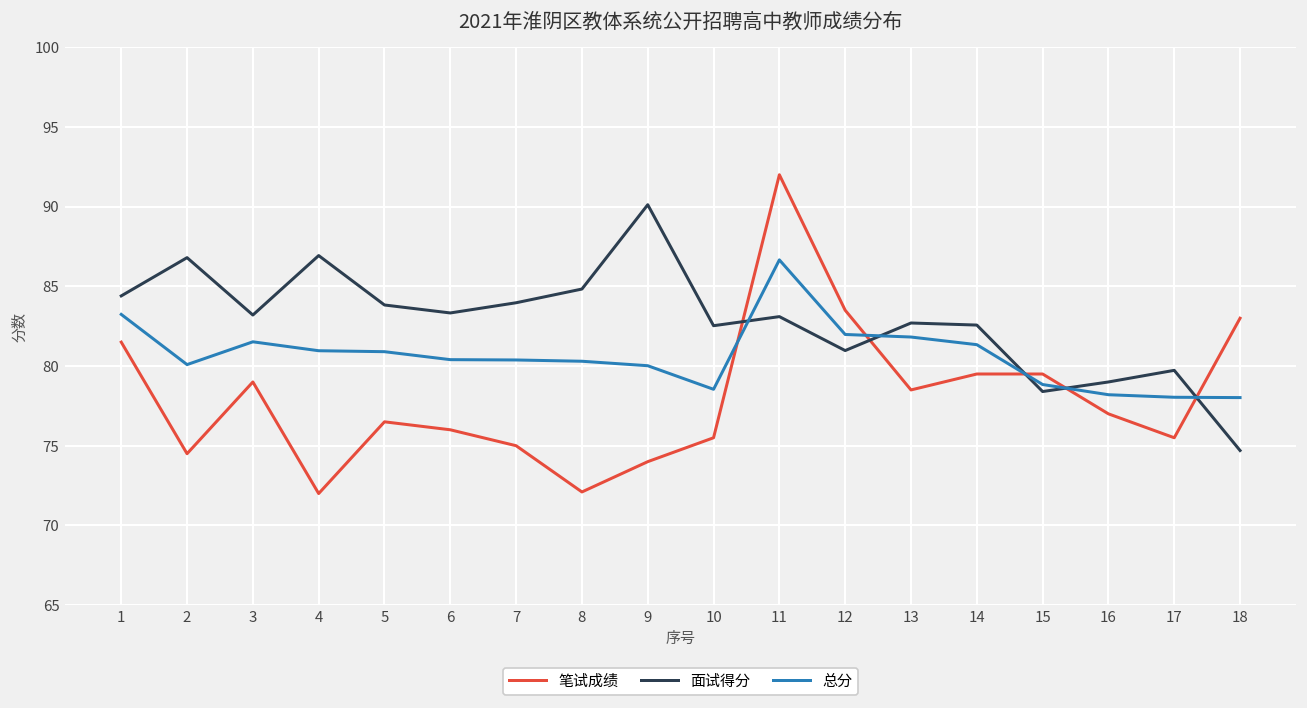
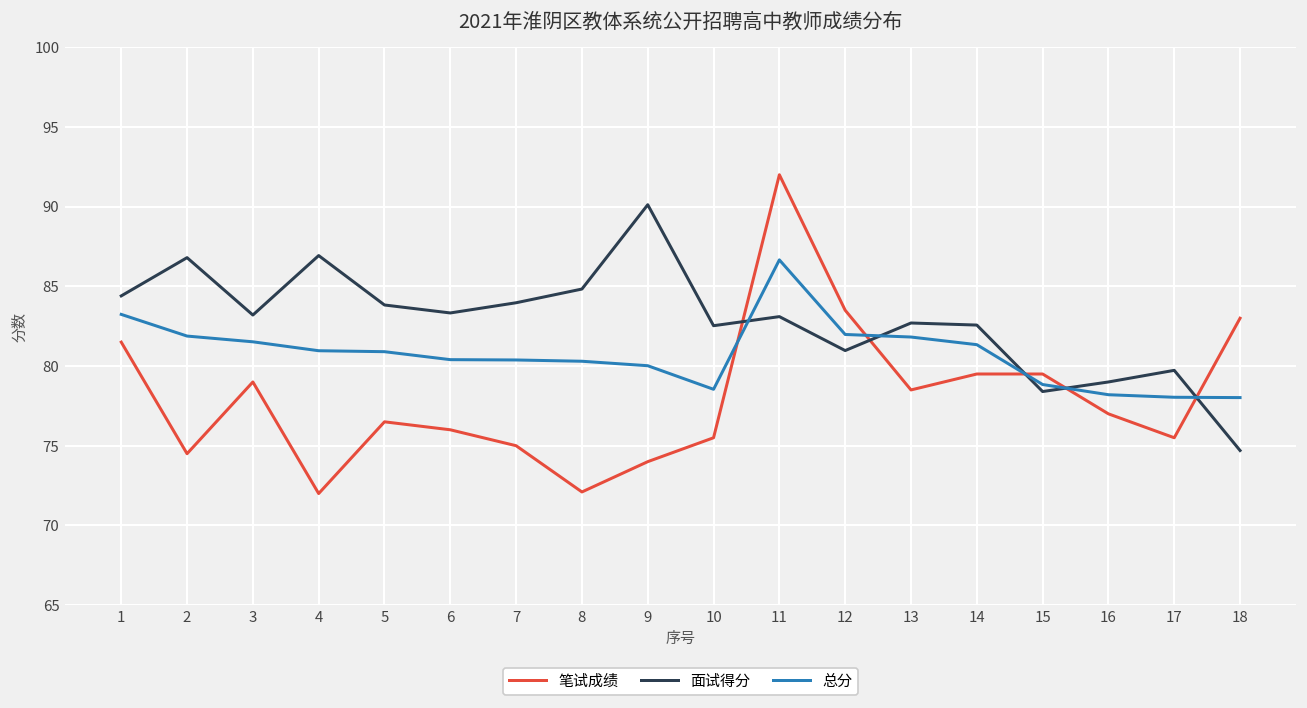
  {
    "笔试成绩": {
      "1": 81.5,
      "2": 74.5,
      "3": 79.0,
      "4": 72.0,
      "5": 76.5,
      "6": 76.0,
      "7": 75.0,
      "8": 72.1,
      "9": 74.0,
      "10": 75.5,
      "11": 92.0,
      "12": 83.5,
      "13": 78.5,
      "14": 79.5,
      "15": 79.5,
      "16": 77.0,
      "17": 75.5,
      "18": 83.0
    },
    "面试得分": {
      "1": 84.4,
      "2": 86.8,
      "3": 83.2,
      "4": 86.9,
      "5": 83.8,
      "6": 83.3,
      "7": 84.0,
      "8": 84.8,
      "9": 90.1,
      "10": 82.5,
      "11": 83.1,
      "12": 81.0,
      "13": 82.7,
      "14": 82.6,
      "15": 78.4,
      "16": 79.0,
      "17": 79.7,
      "18": 74.7
    },
    "总分": {
      "1": 83.2,
-     "2": 80.1,
+     "2": 81.9,
      "3": 81.5,
      "4": 81.0,
      "5": 80.9,
      "6": 80.4,
      "7": 80.4,
      "8": 80.3,
      "9": 80.0,
      "10": 78.5,
      "11": 86.7,
      "12": 82.0,
      "13": 81.8,
      "14": 81.3,
      "15": 78.8,
      "16": 78.2,
      "17": 78.0,
      "18": 78.0
    }
  }
